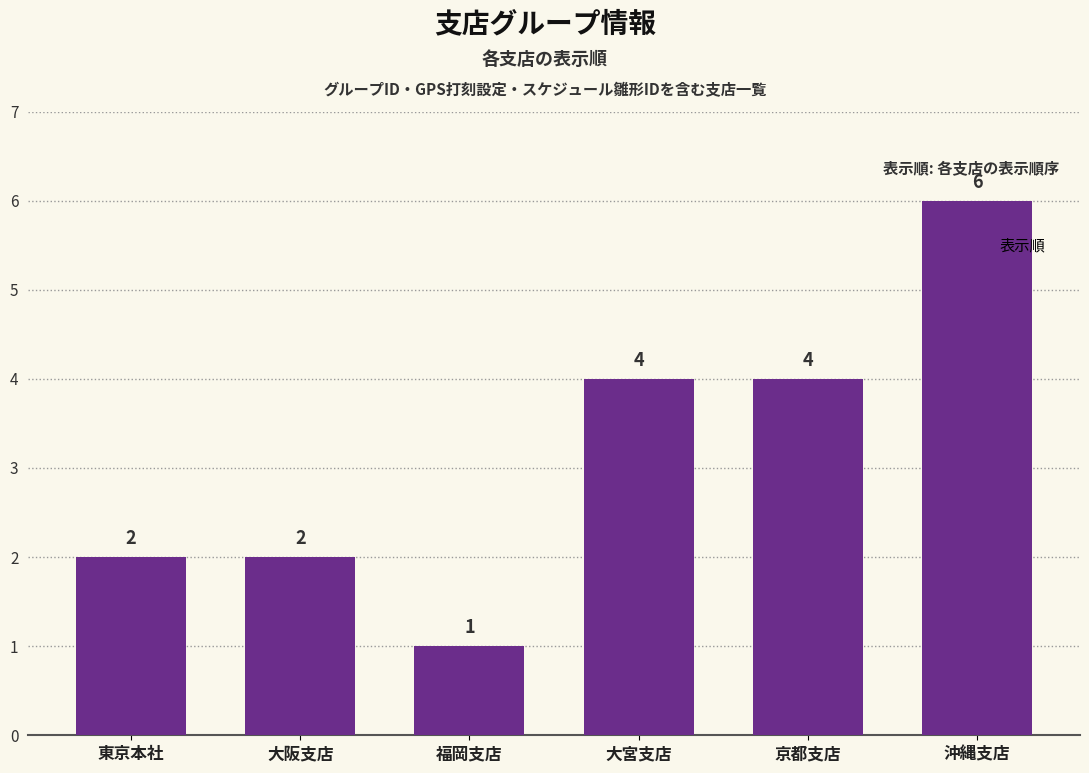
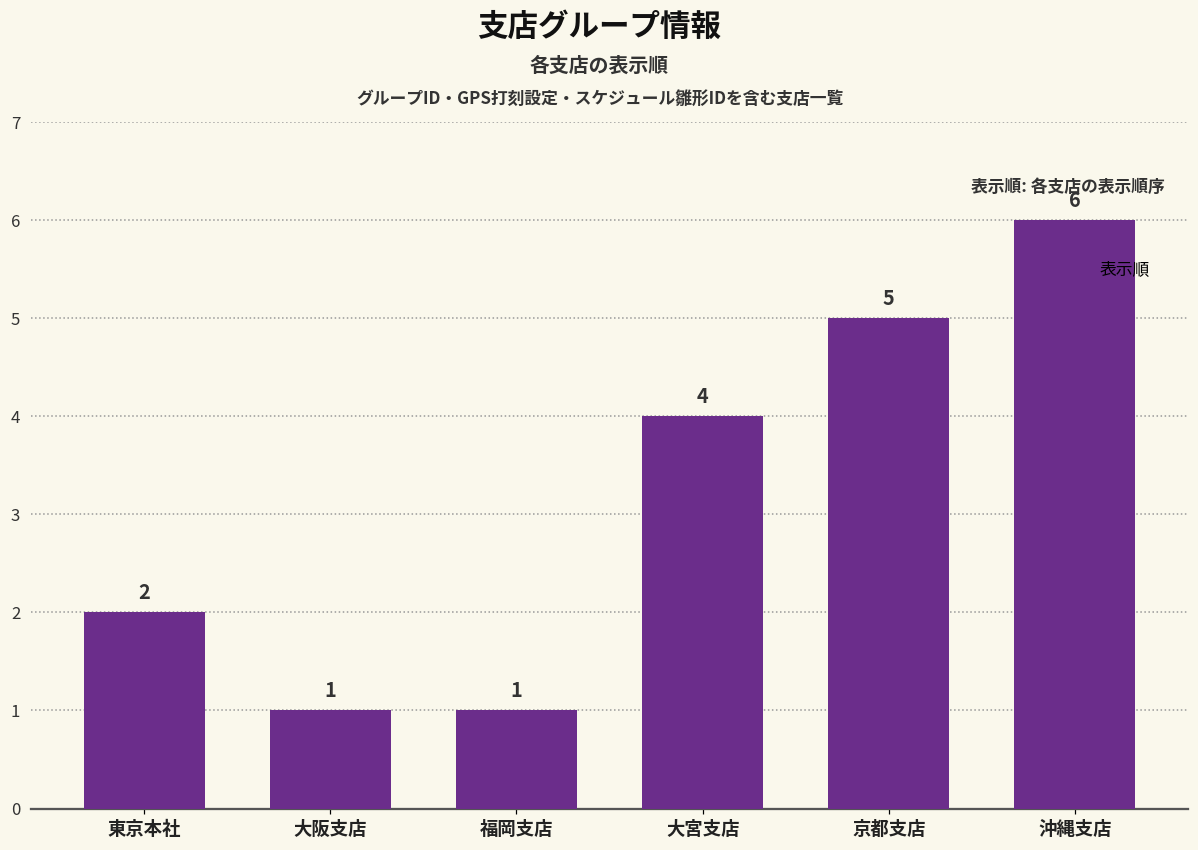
  {
    "東京本社": 2,
-   "大阪支店": 2,
+   "大阪支店": 1,
    "福岡支店": 1,
    "大宮支店": 4,
-   "京都支店": 4
+   "京都支店": 5
  }
